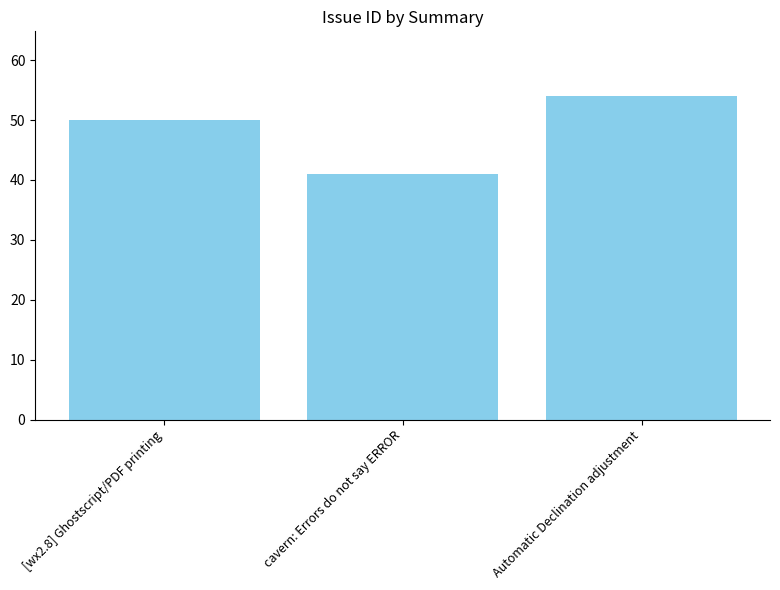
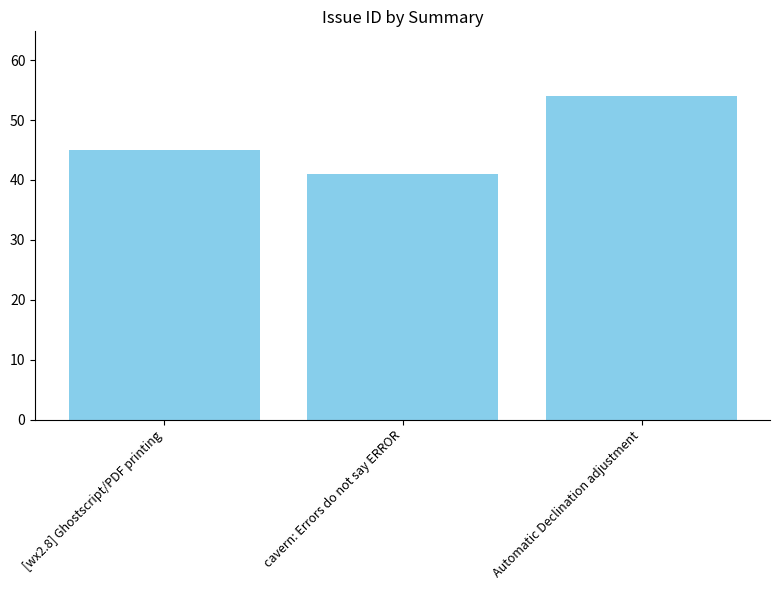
  {
-   "[wx2.8] Ghostscript/PDF printing": 50,
+   "[wx2.8] Ghostscript/PDF printing": 45,
    "cavern: Errors do not say ERROR": 41,
    "Automatic Declination adjustment": 54
  }
